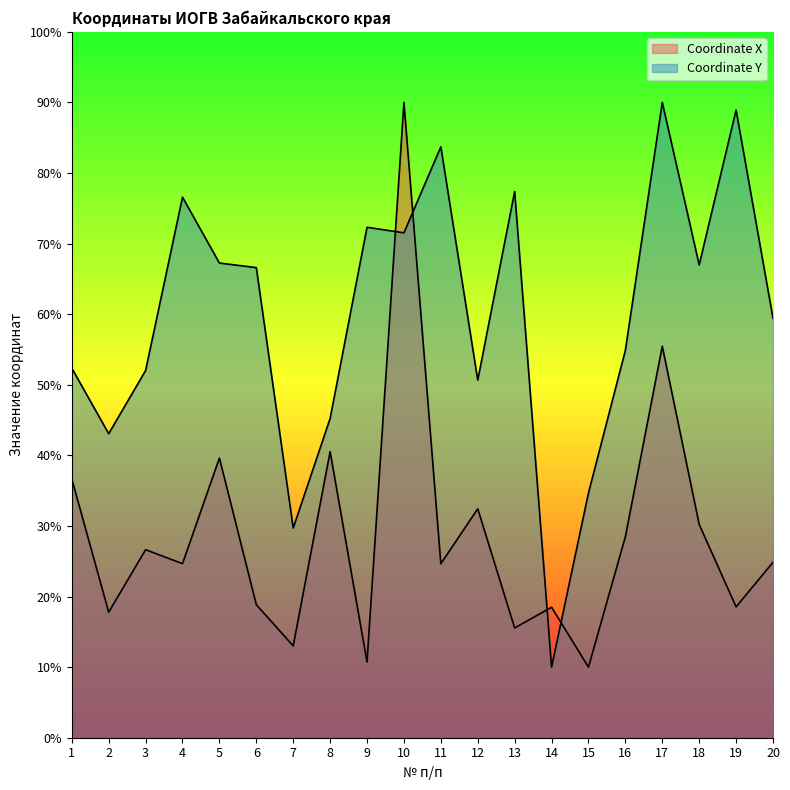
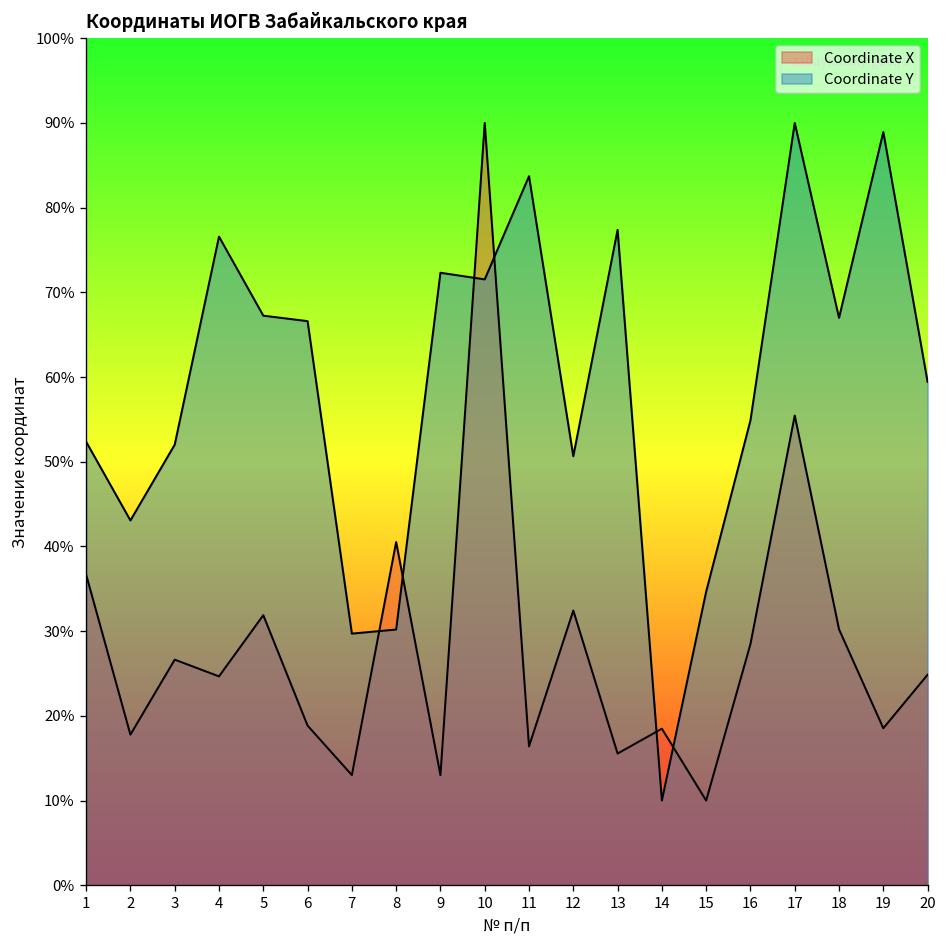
  {
    "Coordinate X": {
      "1": "37%",
      "2": "18%",
      "3": "27%",
      "4": "25%",
-     "5": "40%",
+     "5": "32%",
      "6": "19%",
      "7": "13%",
      "8": "41%",
-     "9": "11%",
+     "9": "13%",
      "10": "90%",
-     "11": "25%",
+     "11": "16%",
      "12": "32%",
      "13": "16%",
      "14": "18%",
      "15": "10%",
      "16": "28%",
      "17": "55%",
      "18": "30%",
      "19": "19%",
      "20": "25%"
    },
    "Coordinate Y": {
      "1": "52%",
      "2": "43%",
      "3": "52%",
      "4": "77%",
      "5": "67%",
      "6": "67%",
      "7": "30%",
-     "8": "45%",
+     "8": "30%",
      "9": "72%",
      "10": "72%",
      "11": "84%",
      "12": "51%",
      "13": "77%",
      "14": "10%",
      "15": "35%",
      "16": "55%",
      "17": "90%",
      "18": "67%",
      "19": "89%",
      "20": "59%"
    }
  }
